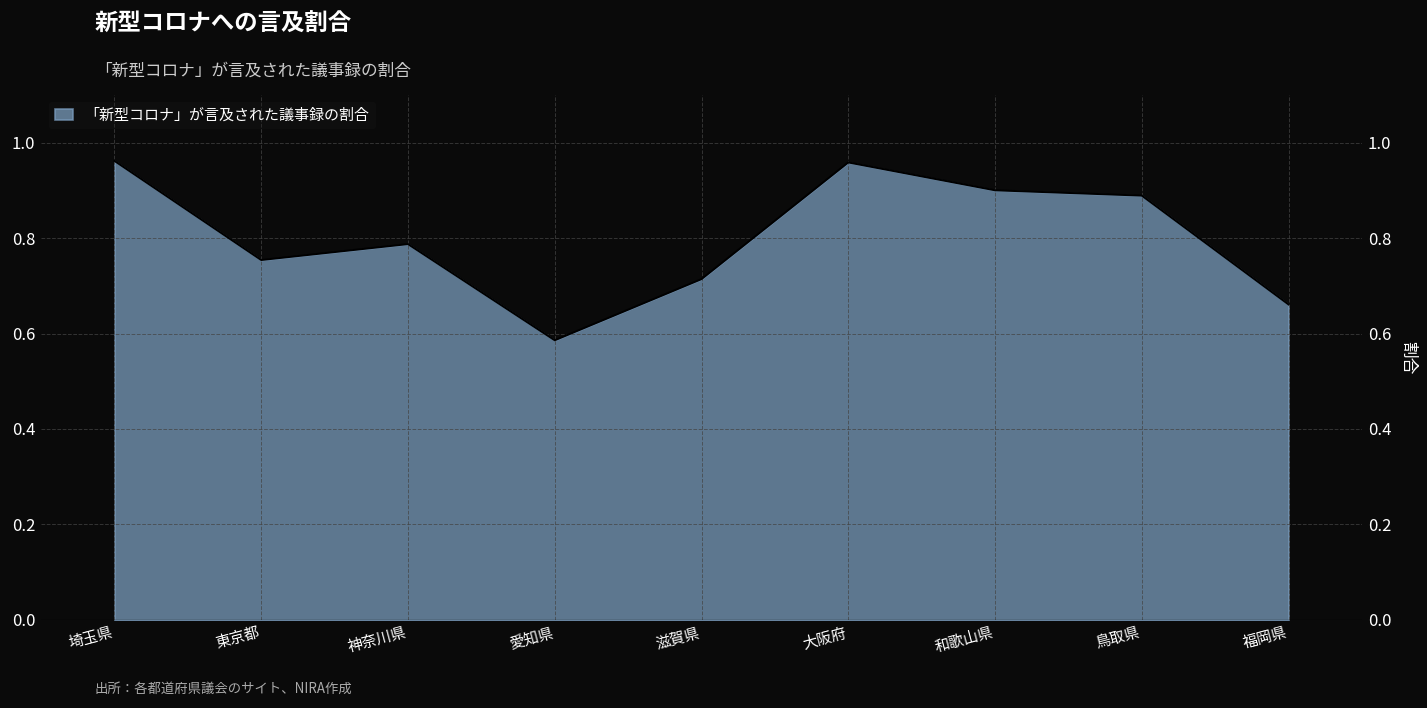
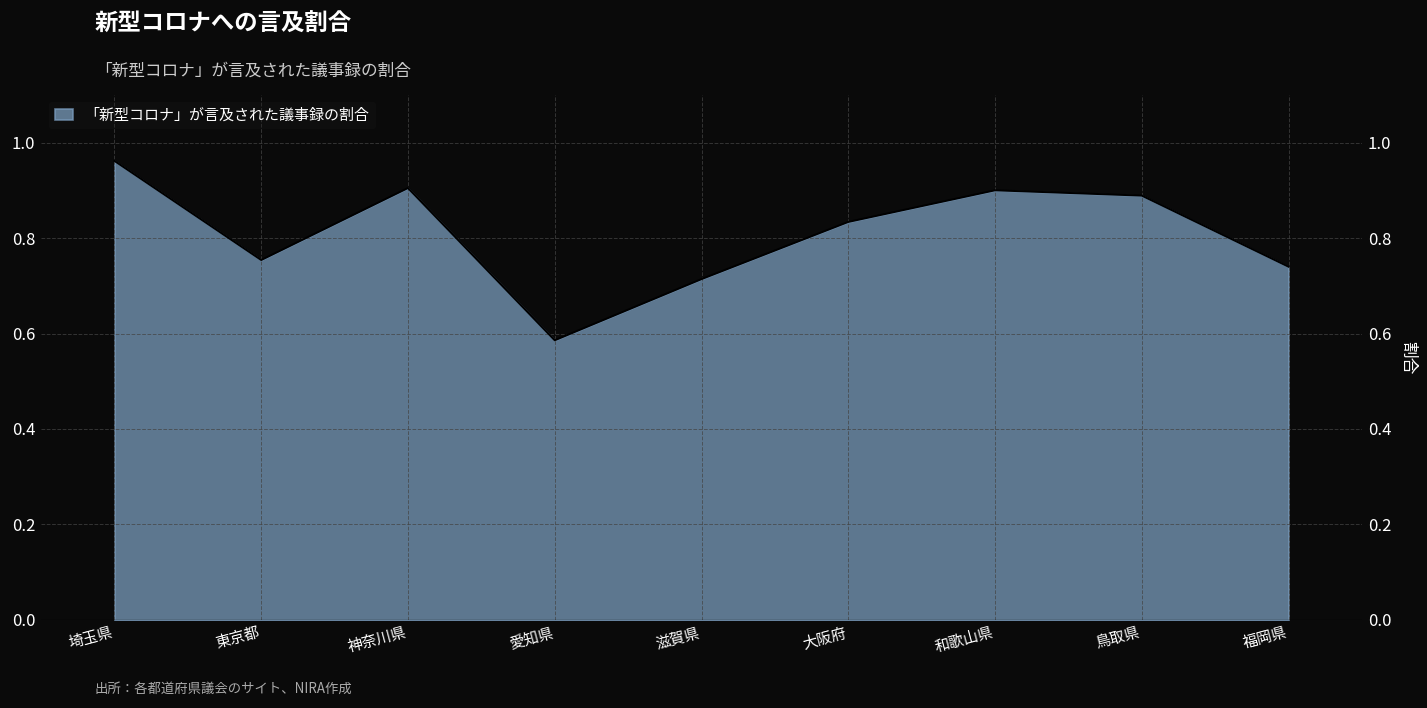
  {
    "埼玉県": 0.96,
    "東京都": 0.75,
-   "神奈川県": 0.79,
+   "神奈川県": 0.90,
    "愛知県": 0.59,
    "滋賀県": 0.71,
-   "大阪府": 0.96,
+   "大阪府": 0.83,
    "和歌山県": 0.90,
    "鳥取県": 0.89,
-   "福岡県": 0.66
+   "福岡県": 0.74
  }
